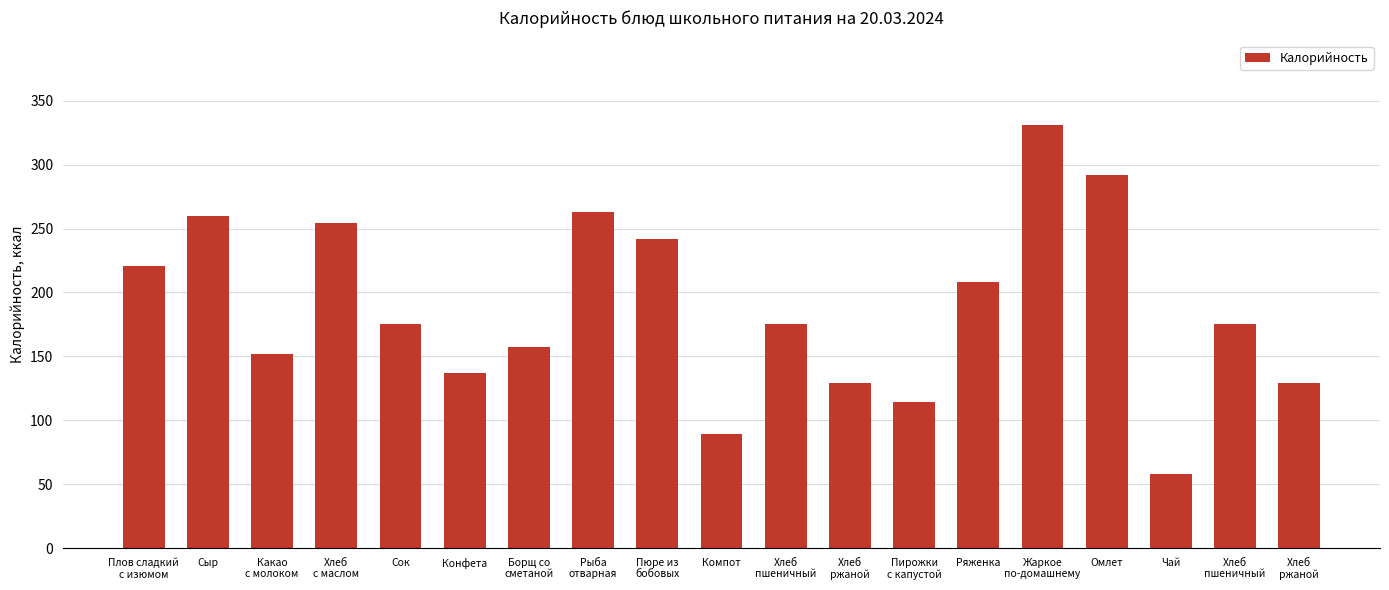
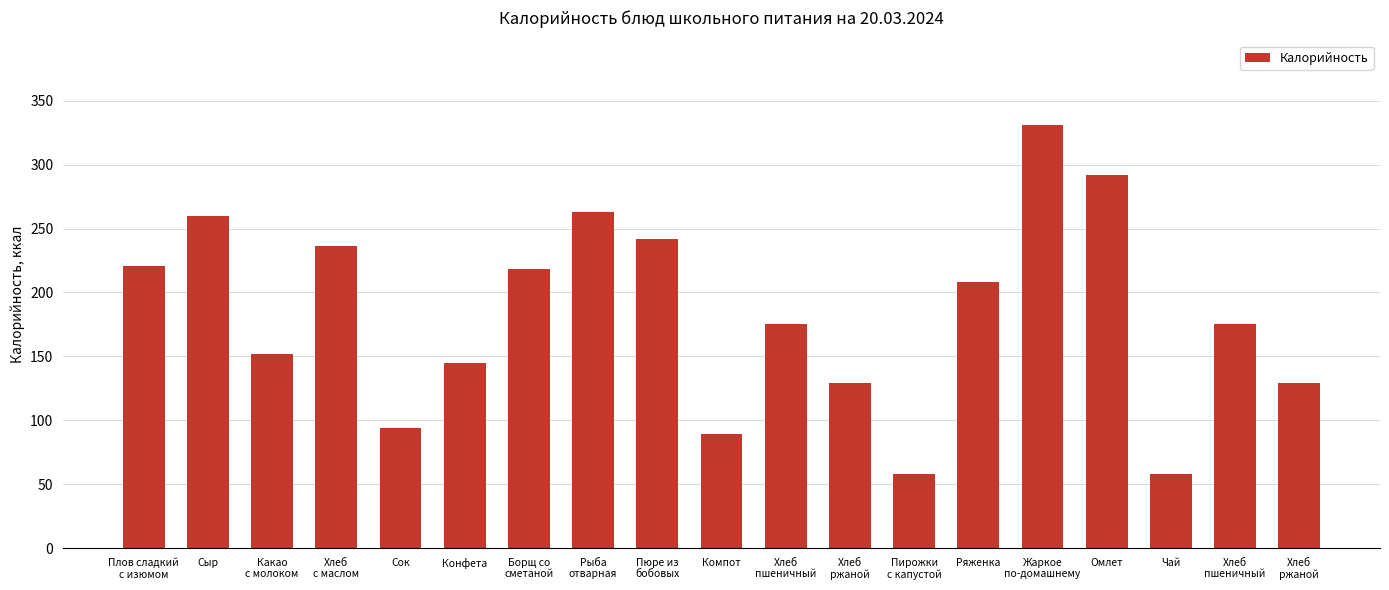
  {
    "Плов сладкий с изюмом": 221,
    "Сыр": 260,
    "Какао с молоком": 152,
-   "Хлеб с маслом": 254,
-   "Сок": 175,
-   "Конфета": 137,
-   "Борщ со сметаной": 157,
+   "Хлеб с маслом": 236,
+   "Сок": 94,
+   "Конфета": 145,
+   "Борщ со сметаной": 218,
    "Рыба отварная": 263,
    "Пюре из бобовых": 242,
    "Компот": 89,
-   "Пирожки с капустой": 114,
+   "Пирожки с капустой": 58,
    "Ряженка": 208,
    "Жаркое по-домашнему": 331,
    "Омлет": 292,
    "Чай": 58
  }
